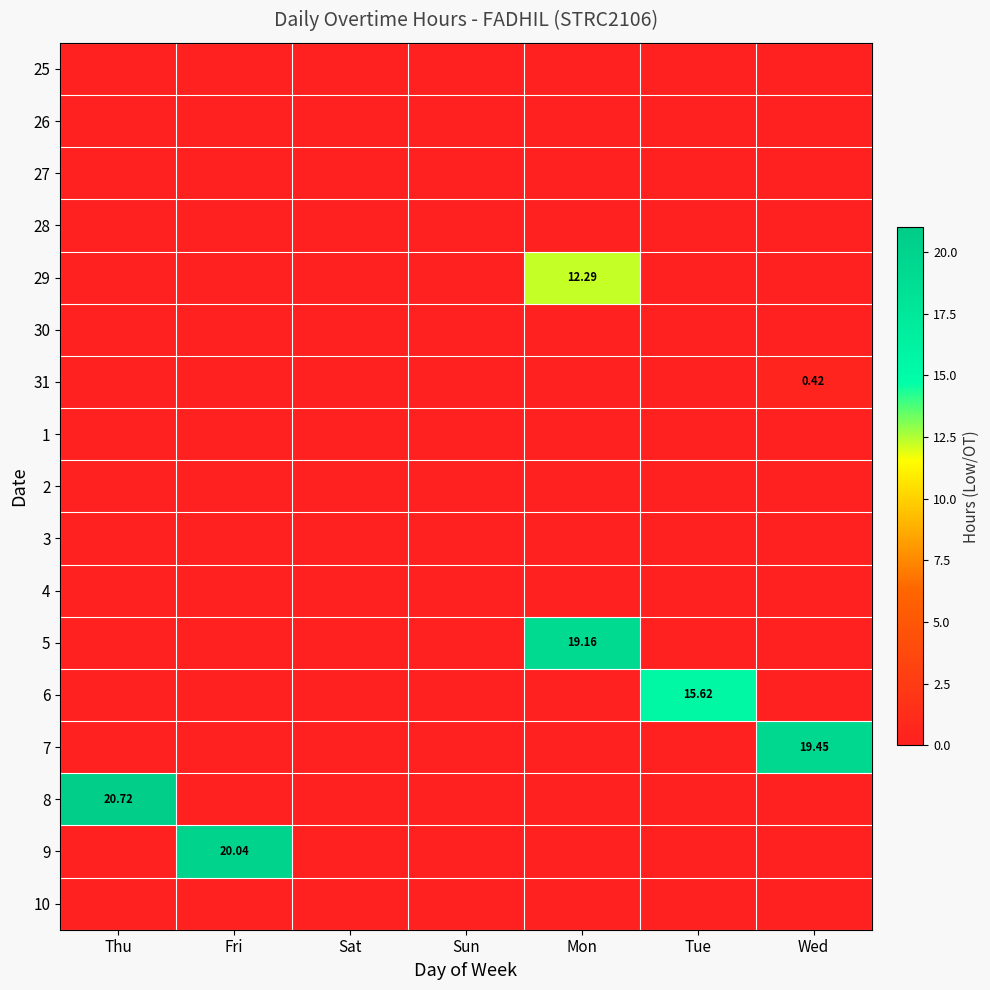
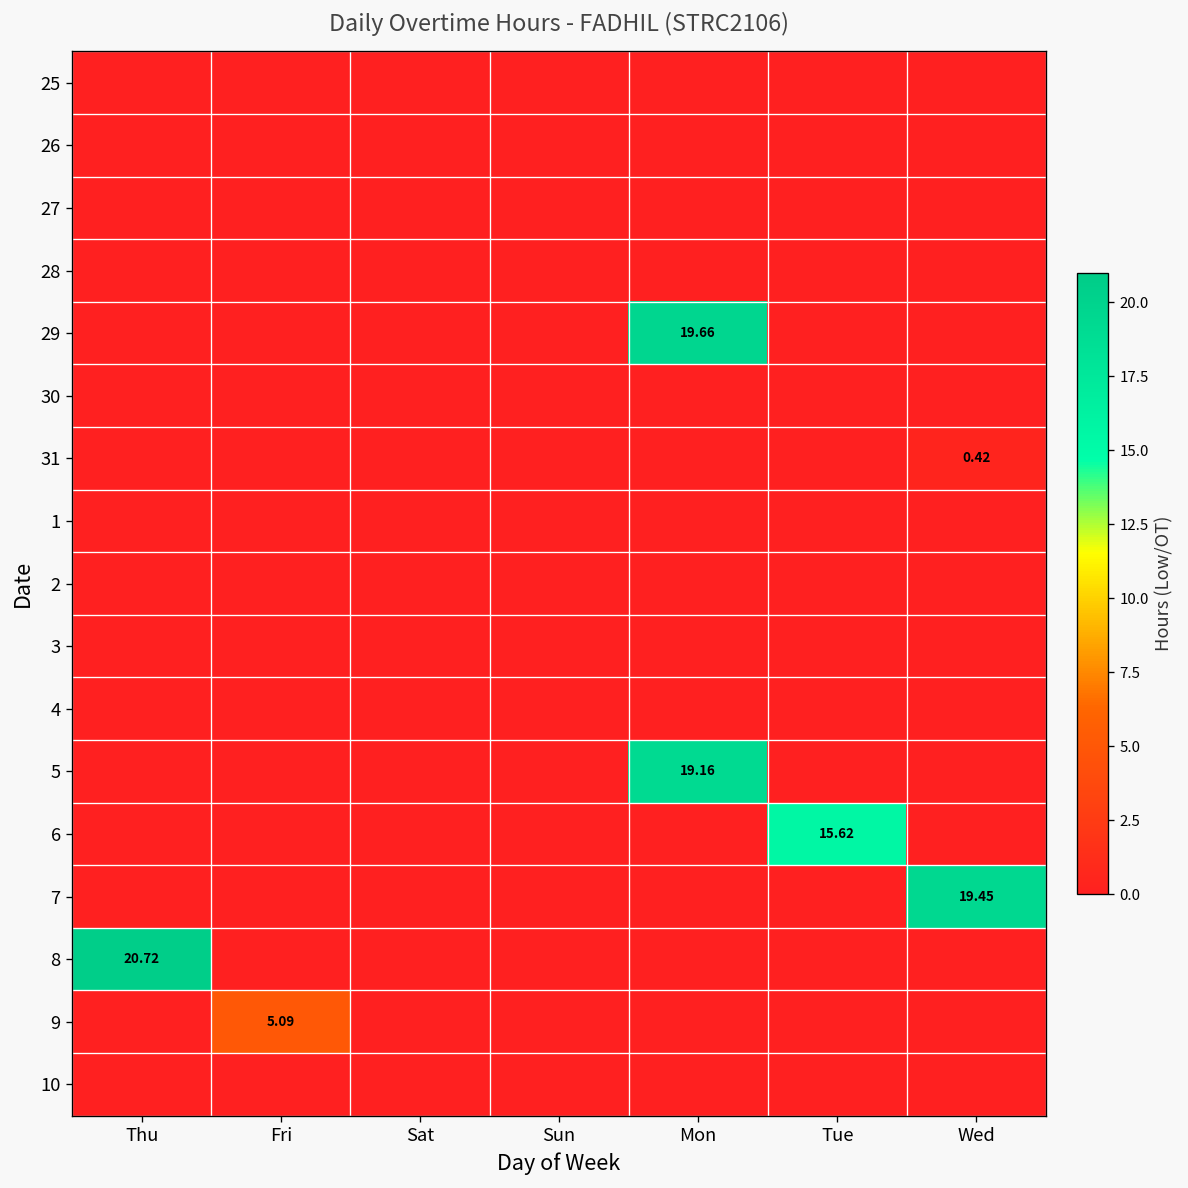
  {
    "29": {
-     "Mon": 12.29
+     "Mon": 19.66
    },
    "31": {
      "Wed": 0.42
    },
    "5": {
      "Mon": 19.16
    },
    "6": {
      "Tue": 15.62
    },
    "7": {
      "Wed": 19.45
    },
    "8": {
      "Thu": 20.72
    },
    "9": {
-     "Fri": 20.04
+     "Fri": 5.09
    }
  }
